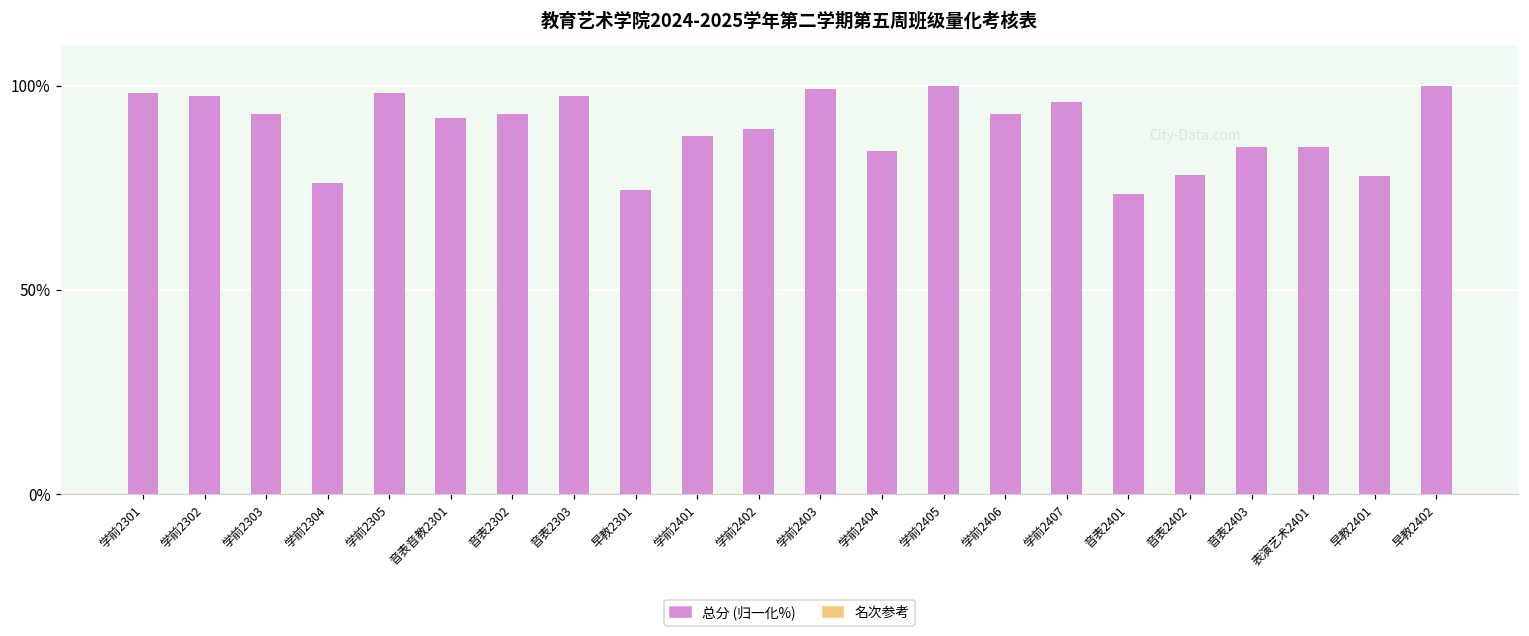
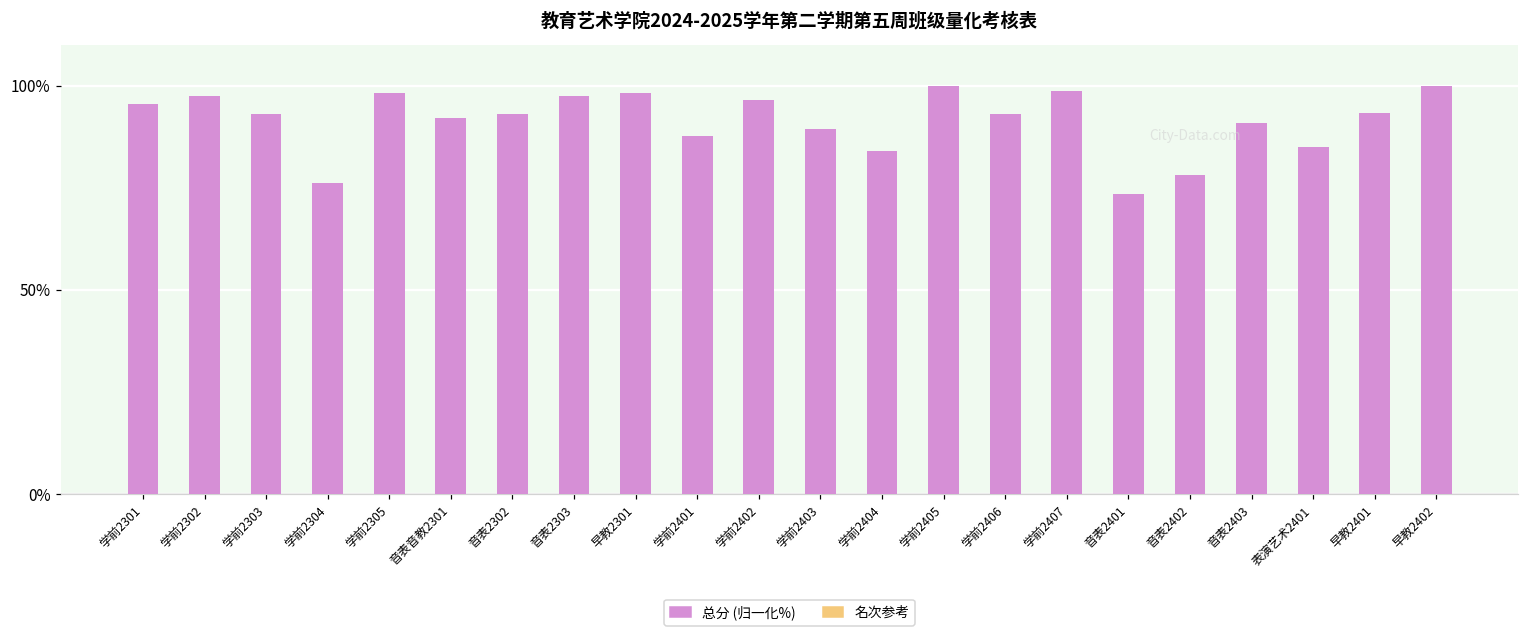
  {
-   "学前2301": "98%",
+   "学前2301": "96%",
    "学前2302": "97%",
    "学前2303": "93%",
    "学前2304": "76%",
    "学前2305": "98%",
    "音表音教2301": "92%",
    "音表2302": "93%",
    "音表2303": "97%",
-   "早教2301": "74%",
+   "早教2301": "98%",
    "学前2401": "88%",
-   "学前2402": "89%",
-   "学前2403": "99%",
+   "学前2402": "96%",
+   "学前2403": "89%",
    "学前2404": "84%",
    "学前2405": "100%",
    "学前2406": "93%",
-   "学前2407": "96%",
+   "学前2407": "99%",
    "音表2401": "73%",
    "音表2402": "78%",
-   "音表2403": "85%",
+   "音表2403": "91%",
    "表演艺术2401": "85%",
-   "早教2401": "78%",
+   "早教2401": "93%",
    "早教2402": "100%"
  }
